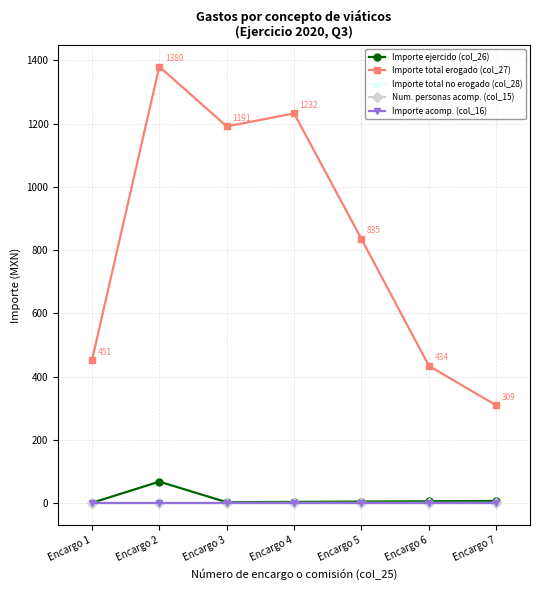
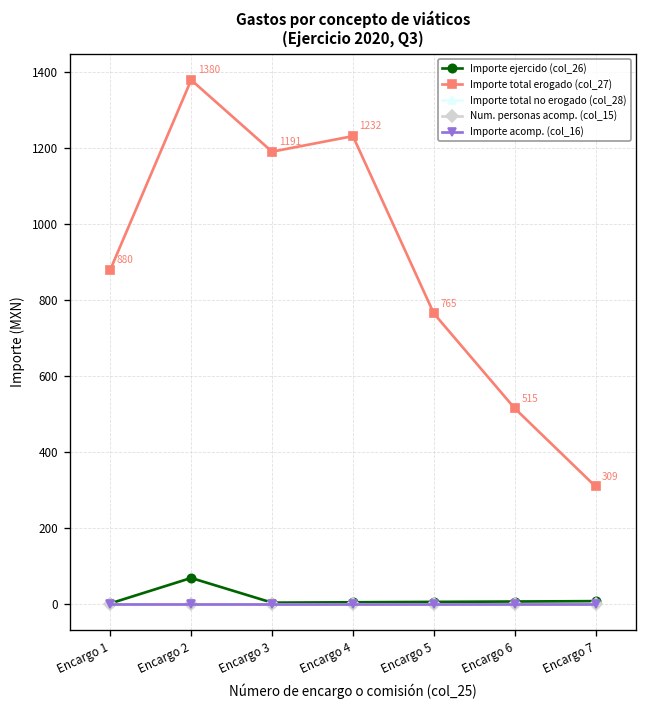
  {
    "Importe ejercido (col_26)": {
      "Encargo 2": 70
    },
    "Importe total erogado (col_27)": {
-     "Encargo 1": 451,
+     "Encargo 1": 880,
      "Encargo 2": 1380,
      "Encargo 3": 1191,
      "Encargo 4": 1232,
-     "Encargo 5": 835,
-     "Encargo 6": 434,
+     "Encargo 5": 765,
+     "Encargo 6": 515,
      "Encargo 7": 309
    },
    "Importe acomp. (col_16)": {
      "Encargo 2": 0
    }
  }
